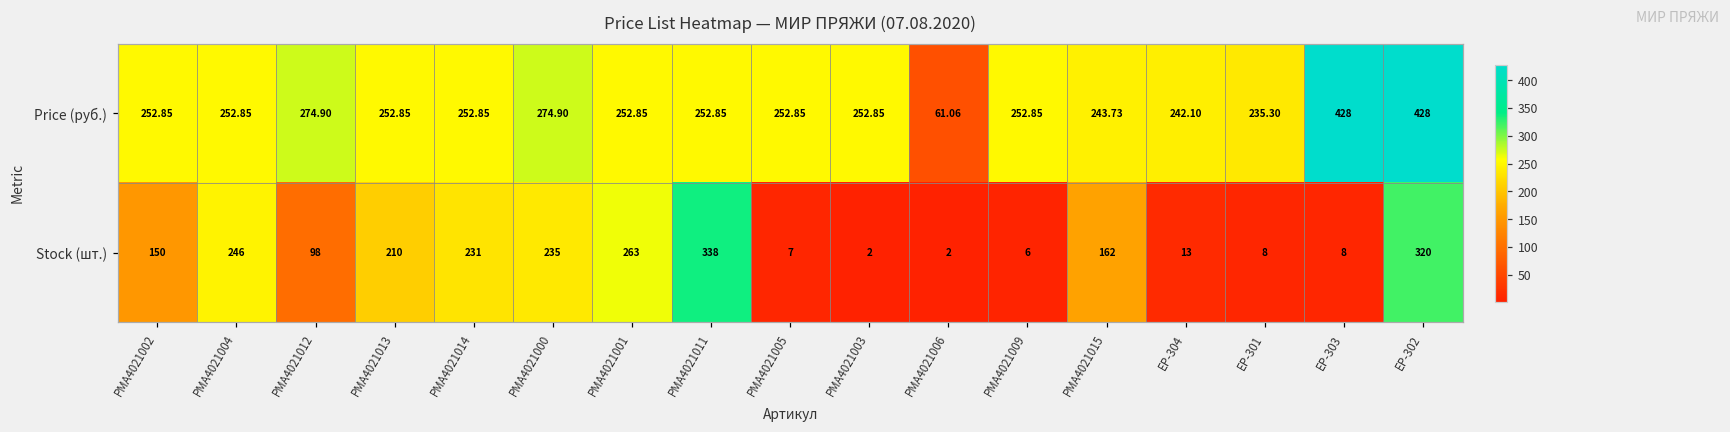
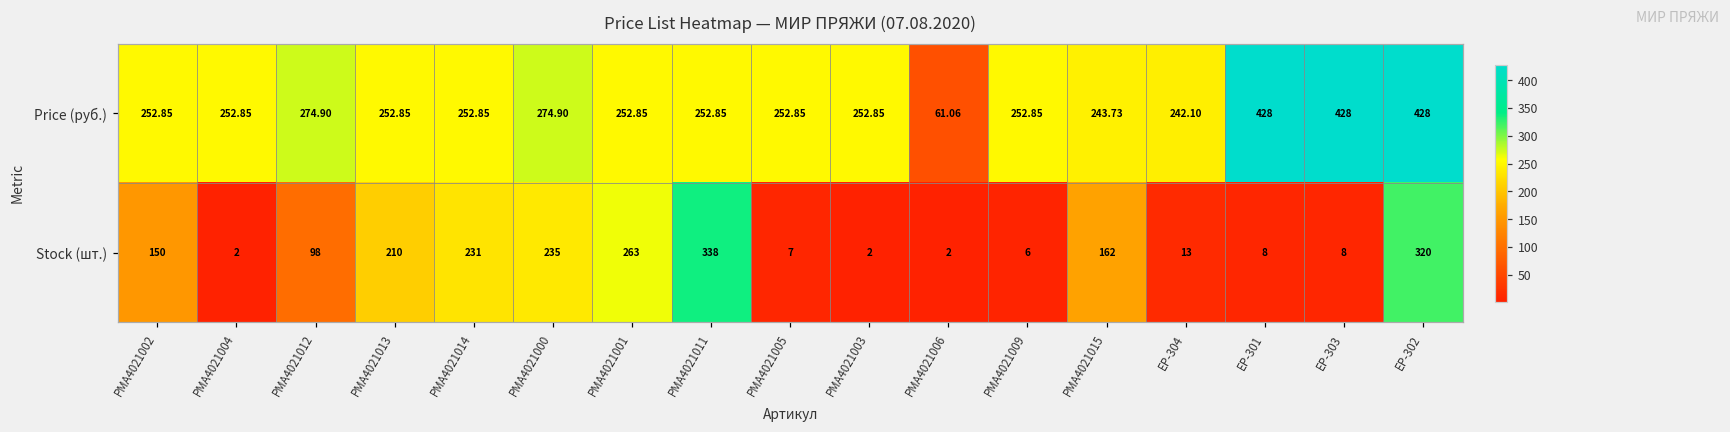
  {
    "Price (руб.)": {
      "PMA4021002": 252.85,
      "PMA4021004": 252.85,
      "PMA4021012": 274.90,
      "PMA4021013": 252.85,
      "PMA4021014": 252.85,
      "PMA4021000": 274.90,
      "PMA4021001": 252.85,
      "PMA4021011": 252.85,
      "PMA4021005": 252.85,
      "PMA4021003": 252.85,
      "PMA4021006": 61.06,
      "PMA4021009": 252.85,
      "PMA4021015": 243.73,
      "EP-304": 242.10,
-     "EP-301": 235.30,
+     "EP-301": 428,
      "EP-303": 428,
      "EP-302": 428
    },
    "Stock (шт.)": {
      "PMA4021002": 150,
-     "PMA4021004": 246,
+     "PMA4021004": 2,
      "PMA4021012": 98,
      "PMA4021013": 210,
      "PMA4021014": 231,
      "PMA4021000": 235,
      "PMA4021001": 263,
      "PMA4021011": 338,
      "PMA4021005": 7,
      "PMA4021003": 2,
      "PMA4021006": 2,
      "PMA4021009": 6,
      "PMA4021015": 162,
      "EP-304": 13,
      "EP-301": 8,
      "EP-303": 8,
      "EP-302": 320
    }
  }
